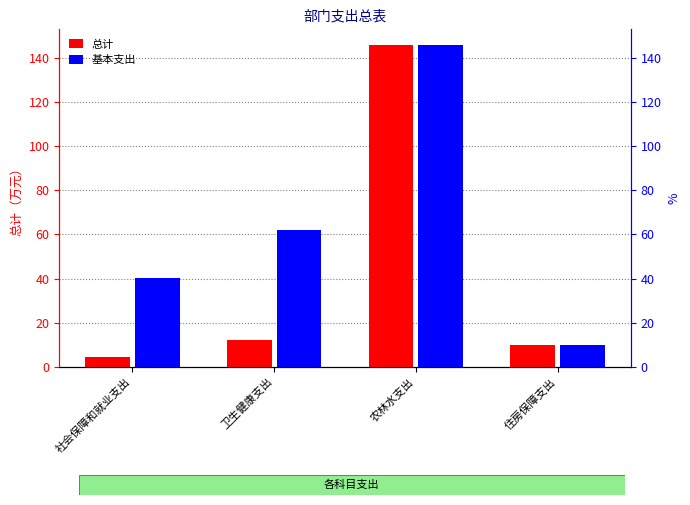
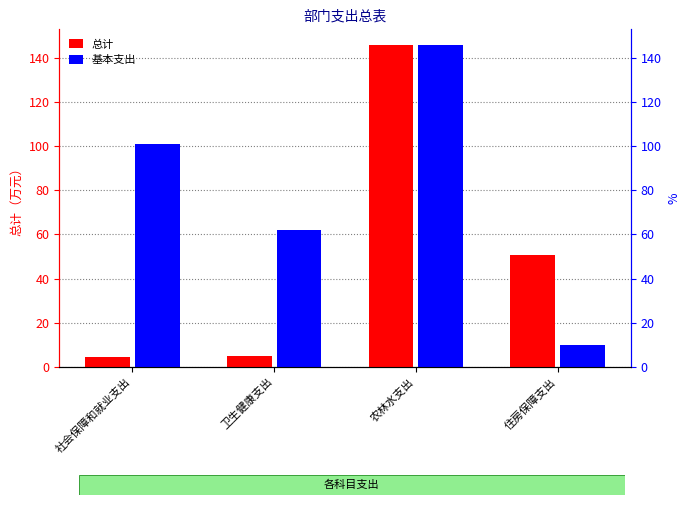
  {
    "总计": {
      "社会保障和就业支出": 5,
-     "卫生健康支出": 12,
+     "卫生健康支出": 5,
      "农林水支出": 146,
-     "住房保障支出": 10
+     "住房保障支出": 51
    },
    "基本支出": {
-     "社会保障和就业支出": 40,
+     "社会保障和就业支出": 101,
      "卫生健康支出": 62,
      "农林水支出": 146,
      "住房保障支出": 10
    }
  }
